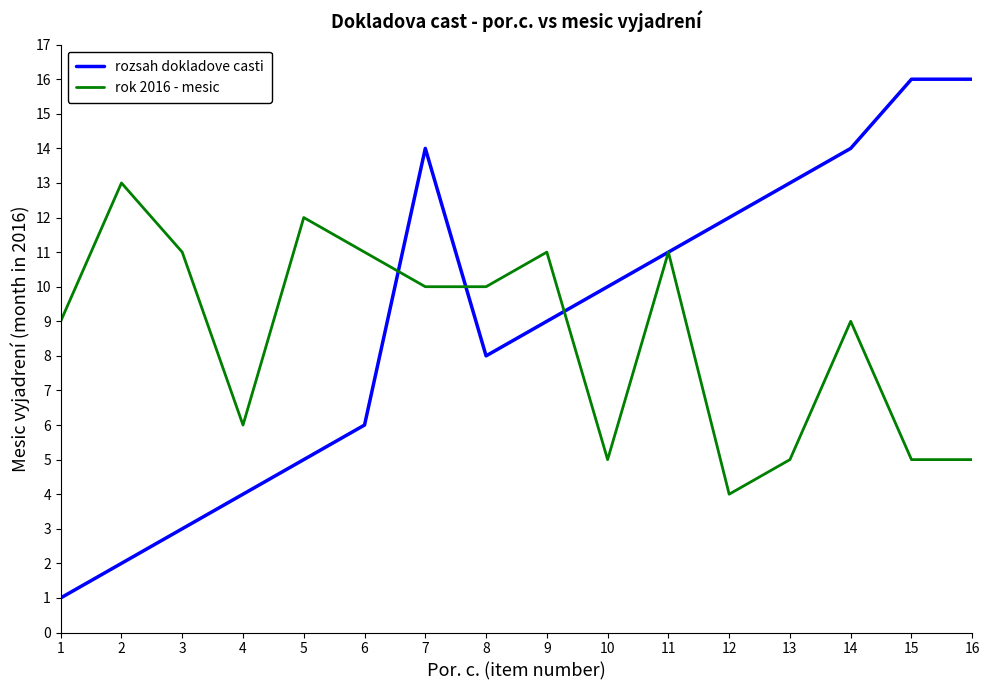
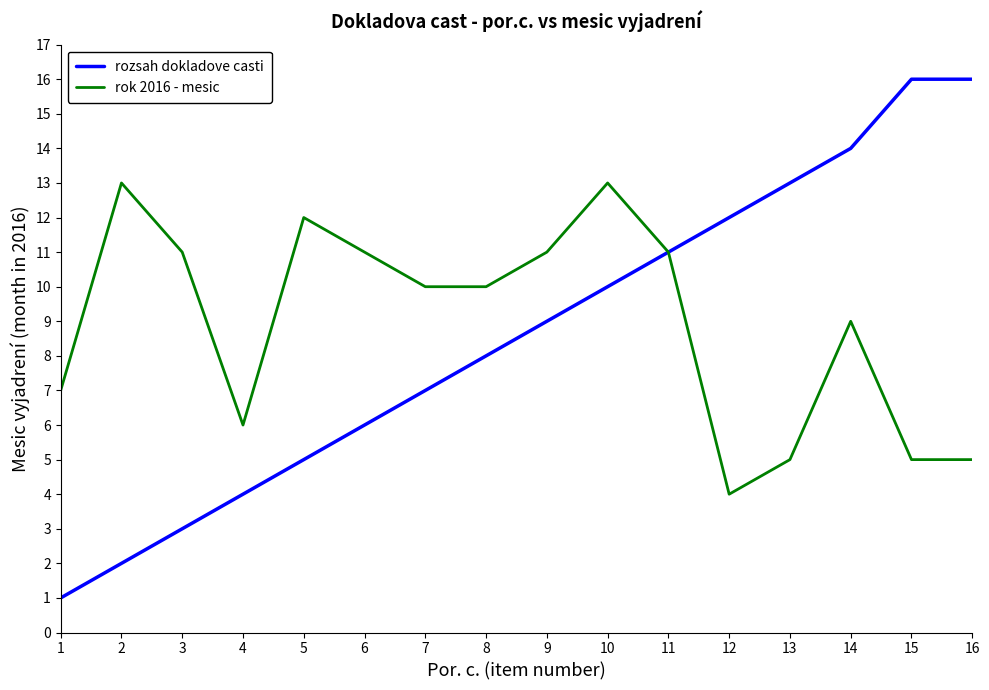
  {
    "rozsah dokladove casti": {
      "1": 1,
      "2": 2,
      "3": 3,
      "4": 4,
      "5": 5,
      "6": 6,
-     "7": 14,
+     "7": 7,
      "8": 8,
      "9": 9,
      "10": 10,
      "12": 12,
      "13": 13,
      "14": 14,
      "15": 16,
      "16": 16
    },
    "rok 2016 - mesic": {
-     "1": 9,
+     "1": 7,
      "2": 13,
      "3": 11,
      "4": 6,
      "5": 12,
      "6": 11,
      "7": 10,
      "8": 10,
      "9": 11,
-     "10": 5,
+     "10": 13,
      "12": 4,
      "13": 5,
      "14": 9,
      "15": 5,
      "16": 5
    }
  }
